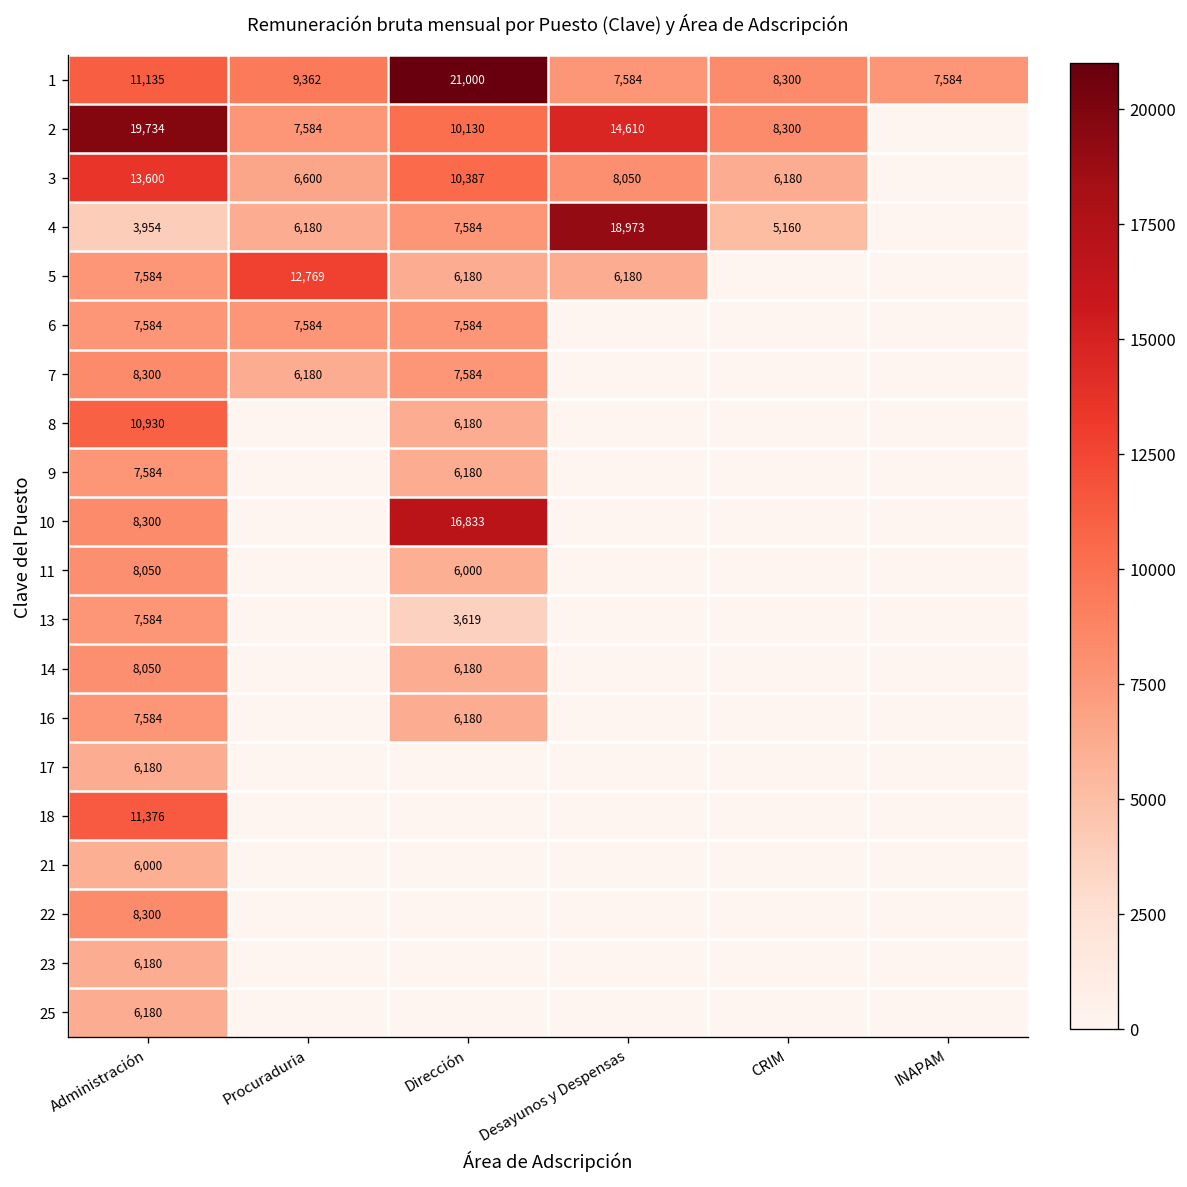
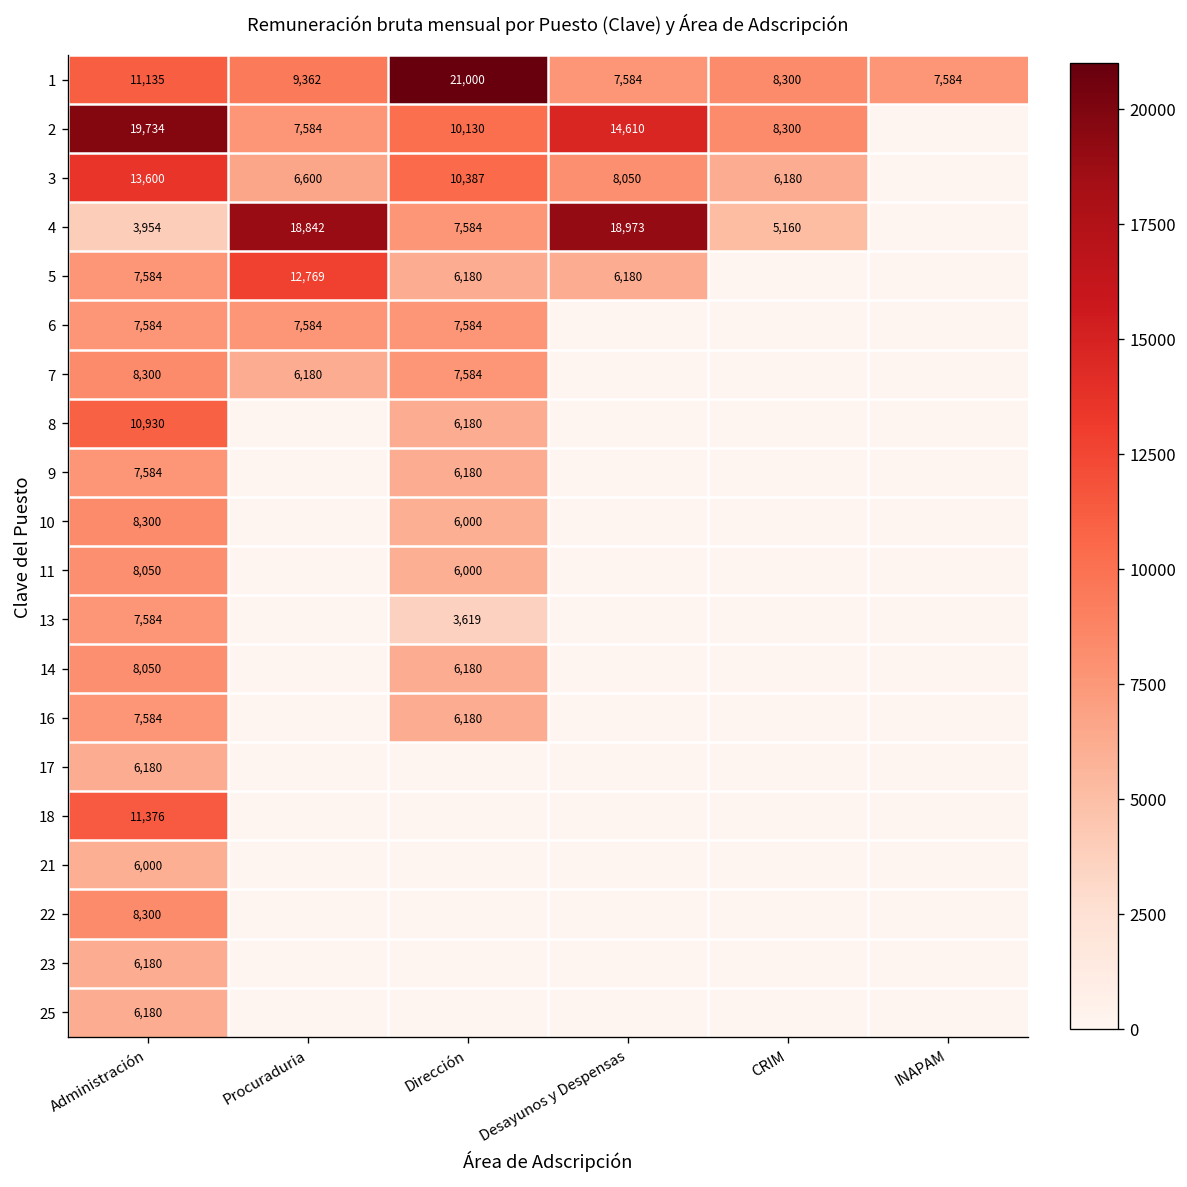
  {
    "1": {
      "Administración": "11,135",
      "Procuraduria": "9,362",
      "Dirección": "21,000",
      "Desayunos y Despensas": "7,584",
      "CRIM": "8,300",
      "INAPAM": "7,584"
    },
    "2": {
      "Administración": "19,734",
      "Procuraduria": "7,584",
      "Dirección": "10,130",
      "Desayunos y Despensas": "14,610",
      "CRIM": "8,300"
    },
    "3": {
      "Administración": "13,600",
      "Procuraduria": "6,600",
      "Dirección": "10,387",
      "Desayunos y Despensas": "8,050",
      "CRIM": "6,180"
    },
    "4": {
      "Administración": "3,954",
-     "Procuraduria": "6,180",
+     "Procuraduria": "18,842",
      "Dirección": "7,584",
      "Desayunos y Despensas": "18,973",
      "CRIM": "5,160"
    },
    "5": {
      "Administración": "7,584",
      "Procuraduria": "12,769",
      "Dirección": "6,180",
      "Desayunos y Despensas": "6,180"
    },
    "6": {
      "Administración": "7,584",
      "Procuraduria": "7,584",
      "Dirección": "7,584"
    },
    "7": {
      "Administración": "8,300",
      "Procuraduria": "6,180",
      "Dirección": "7,584"
    },
    "8": {
      "Administración": "10,930",
      "Dirección": "6,180"
    },
    "9": {
      "Administración": "7,584",
      "Dirección": "6,180"
    },
    "10": {
      "Administración": "8,300",
-     "Dirección": "16,833"
+     "Dirección": "6,000"
    },
    "11": {
      "Administración": "8,050",
      "Dirección": "6,000"
    },
    "13": {
      "Administración": "7,584",
      "Dirección": "3,619"
    },
    "14": {
      "Administración": "8,050",
      "Dirección": "6,180"
    },
    "16": {
      "Administración": "7,584",
      "Dirección": "6,180"
    },
    "17": {
      "Administración": "6,180"
    },
    "18": {
      "Administración": "11,376"
    },
    "21": {
      "Administración": "6,000"
    },
    "22": {
      "Administración": "8,300"
    },
    "23": {
      "Administración": "6,180"
    },
    "25": {
      "Administración": "6,180"
    }
  }
